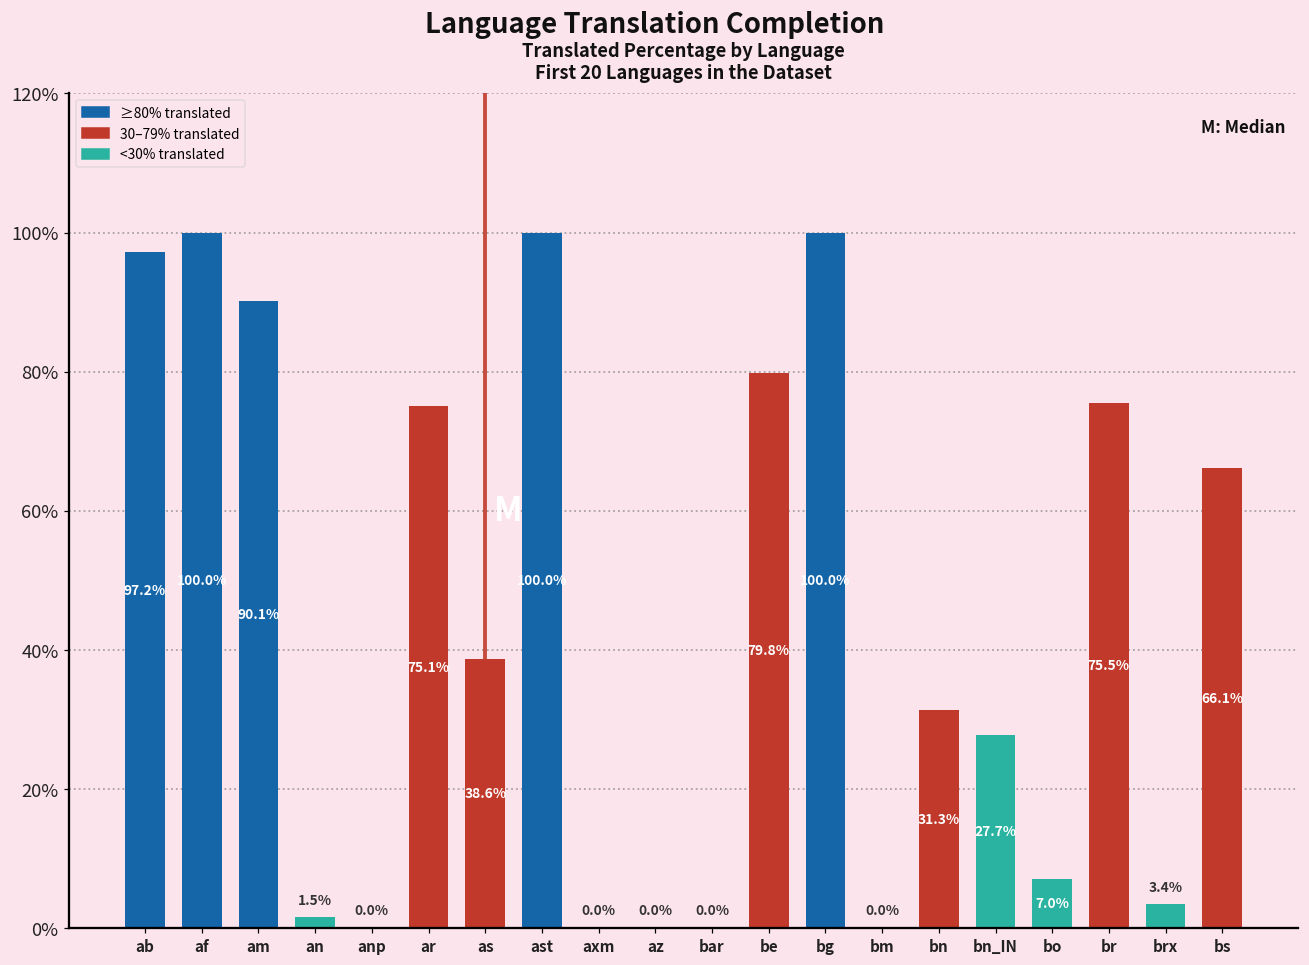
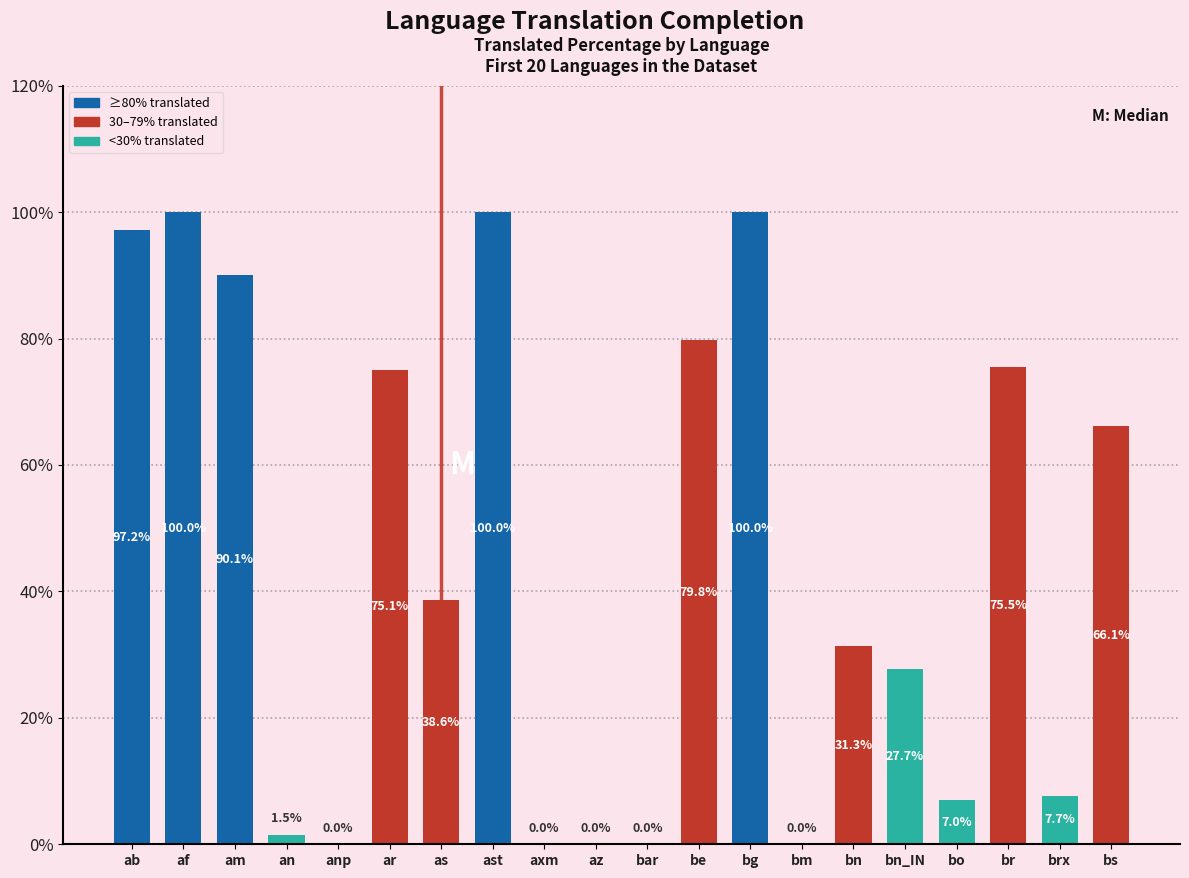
  {
    "ab": "97.2%",
    "af": "100.0%",
    "am": "90.1%",
    "an": "1.5%",
    "anp": "0.0%",
    "ar": "75.1%",
    "as": "38.6%",
    "ast": "100.0%",
    "axm": "0.0%",
    "az": "0.0%",
    "bar": "0.0%",
    "be": "79.8%",
    "bg": "100.0%",
    "bm": "0.0%",
    "bn": "31.3%",
    "bn_IN": "27.7%",
    "bo": "7.0%",
    "br": "75.5%",
-   "brx": "3.4%",
+   "brx": "7.7%",
    "bs": "66.1%"
  }
